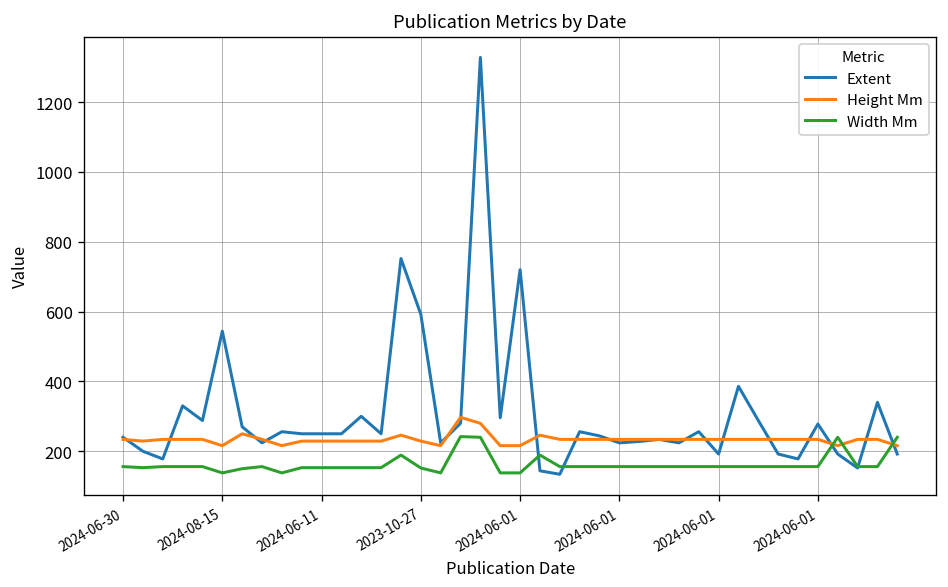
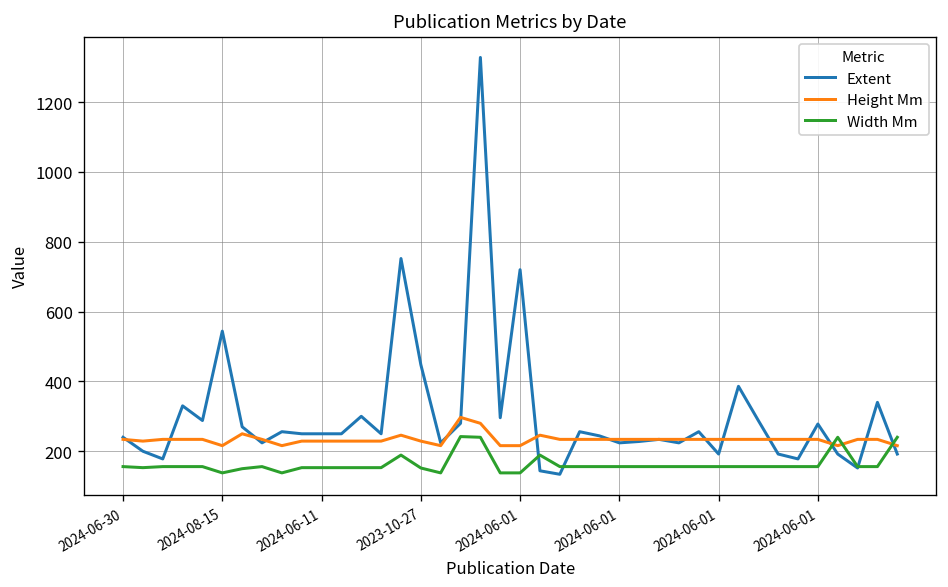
  {
    "Extent": {
      "2024-08-15": 540,
-     "2023-10-27": 590
+     "2023-10-27": 450
    },
    "Height Mm": {
      "2024-08-15": 220,
      "2023-10-27": 230
    },
    "Width Mm": {
      "2024-06-30": 160,
      "2024-08-15": 140,
      "2023-10-27": 150
    }
  }
